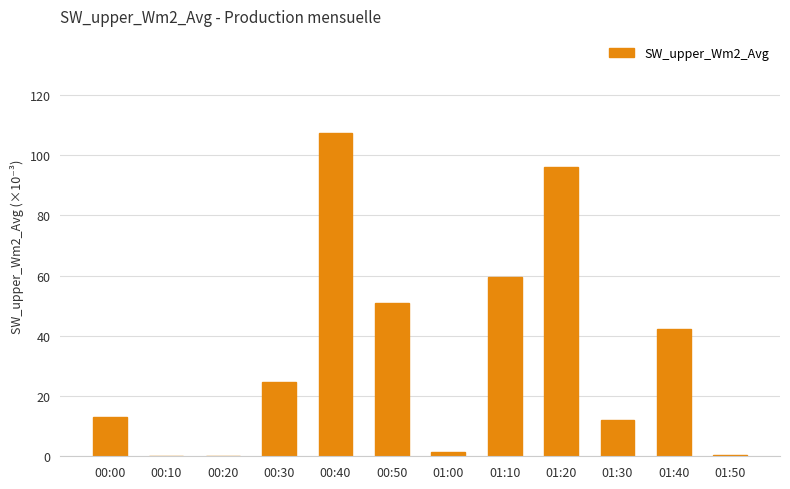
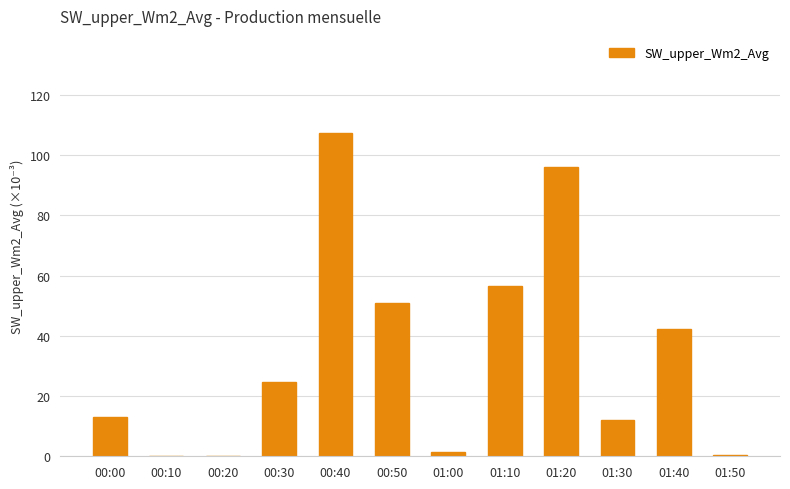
  {
    "00:00": 13,
    "00:10": 0,
    "00:20": 0,
    "00:30": 25,
    "00:40": 107,
    "00:50": 51,
    "01:00": 1,
-   "01:10": 59,
+   "01:10": 56,
    "01:20": 96,
    "01:30": 12,
    "01:40": 42
  }
